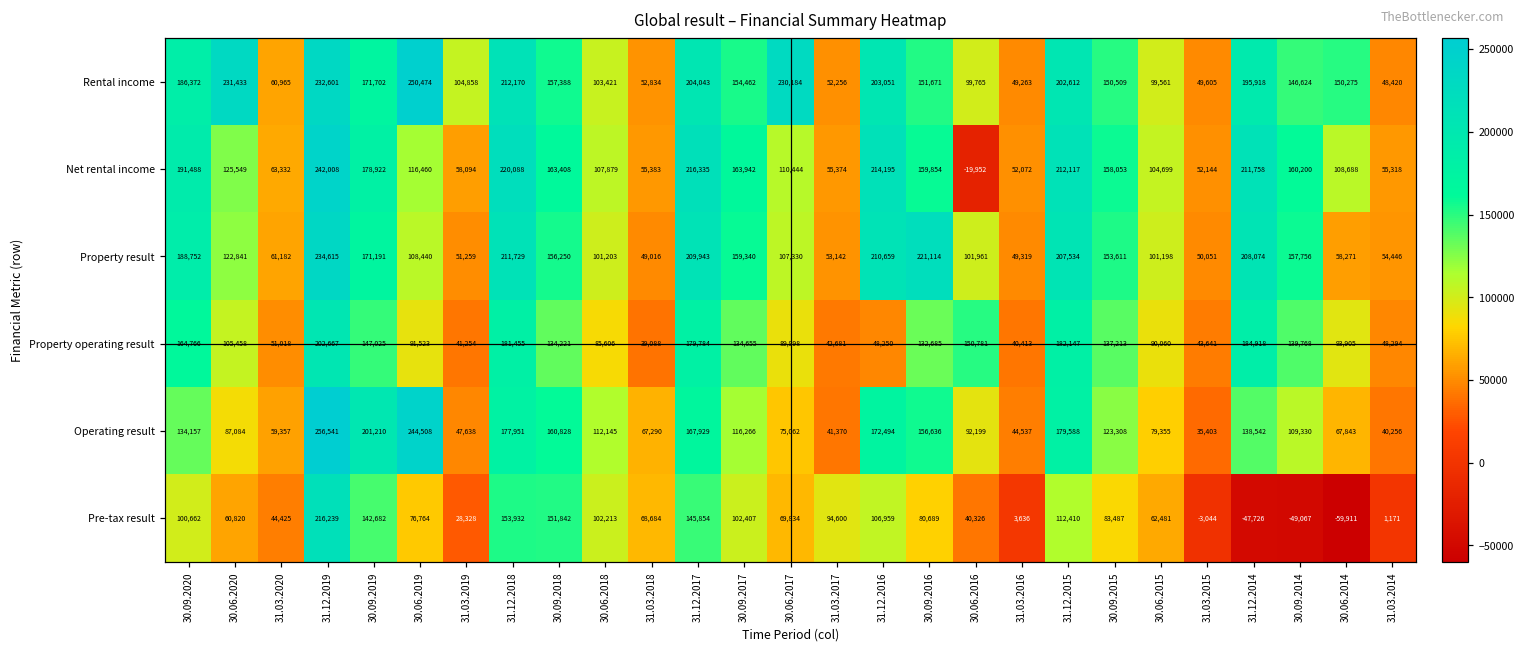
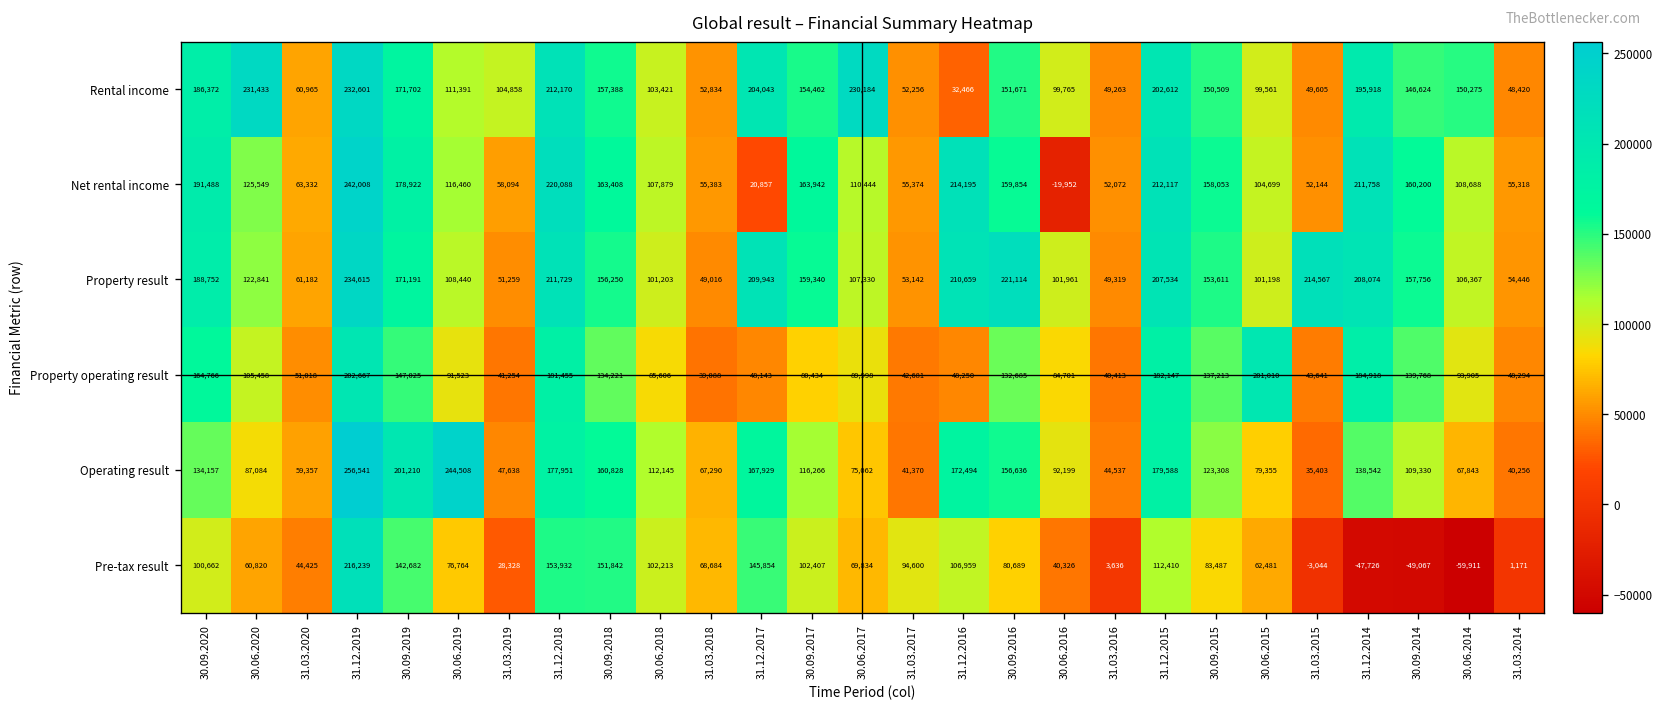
  {
    "Rental income": {
      "30.09.2020": "186,372",
      "30.06.2020": "231,433",
      "31.03.2020": "60,965",
      "31.12.2019": "232,601",
      "30.09.2019": "171,702",
-     "30.06.2019": "250,474",
+     "30.06.2019": "111,391",
      "31.03.2019": "104,858",
      "31.12.2018": "212,170",
      "30.09.2018": "157,388",
      "30.06.2018": "103,421",
      "31.03.2018": "52,834",
      "31.12.2017": "204,043",
      "30.09.2017": "154,462",
      "30.06.2017": "230,184",
      "31.03.2017": "52,256",
-     "31.12.2016": "203,051",
+     "31.12.2016": "32,466",
      "30.09.2016": "151,671",
      "30.06.2016": "99,765",
      "31.03.2016": "49,263",
      "31.12.2015": "202,612",
      "30.09.2015": "150,509",
      "30.06.2015": "99,561",
      "31.03.2015": "49,605",
      "31.12.2014": "195,918",
      "30.09.2014": "146,624",
      "30.06.2014": "150,275",
      "31.03.2014": "48,420"
    },
    "Net rental income": {
      "30.09.2020": "191,488",
      "30.06.2020": "125,549",
      "31.03.2020": "63,332",
      "31.12.2019": "242,008",
      "30.09.2019": "178,922",
      "30.06.2019": "116,460",
      "31.03.2019": "58,094",
      "31.12.2018": "220,088",
      "30.09.2018": "163,408",
      "30.06.2018": "107,879",
      "31.03.2018": "55,383",
-     "31.12.2017": "216,335",
+     "31.12.2017": "20,857",
      "30.09.2017": "163,942",
      "30.06.2017": "110,444",
      "31.03.2017": "55,374",
      "31.12.2016": "214,195",
      "30.09.2016": "159,854",
      "30.06.2016": "-19,952",
      "31.03.2016": "52,072",
      "31.12.2015": "212,117",
      "30.09.2015": "158,053",
      "30.06.2015": "104,699",
      "31.03.2015": "52,144",
      "31.12.2014": "211,758",
      "30.09.2014": "160,200",
      "30.06.2014": "108,688",
      "31.03.2014": "55,318"
    },
    "Property result": {
      "30.09.2020": "188,752",
      "30.06.2020": "122,841",
      "31.03.2020": "61,182",
      "31.12.2019": "234,615",
      "30.09.2019": "171,191",
      "30.06.2019": "108,440",
      "31.03.2019": "51,259",
      "31.12.2018": "211,729",
      "30.09.2018": "156,250",
      "30.06.2018": "101,203",
      "31.03.2018": "49,016",
      "31.12.2017": "209,943",
      "30.09.2017": "159,340",
      "30.06.2017": "107,330",
      "31.03.2017": "53,142",
      "31.12.2016": "210,659",
      "30.09.2016": "221,114",
      "30.06.2016": "101,961",
      "31.03.2016": "49,319",
      "31.12.2015": "207,534",
      "30.09.2015": "153,611",
      "30.06.2015": "101,198",
-     "31.03.2015": "50,051",
+     "31.03.2015": "214,567",
      "31.12.2014": "208,074",
      "30.09.2014": "157,756",
-     "30.06.2014": "58,271",
+     "30.06.2014": "106,367",
      "31.03.2014": "54,446"
    },
    "Property operating result": {
      "30.09.2020": "164,766",
      "30.06.2020": "105,458",
      "31.03.2020": "51,018",
      "31.12.2019": "202,667",
      "30.09.2019": "147,025",
      "30.06.2019": "91,523",
      "31.03.2019": "41,254",
      "31.12.2018": "181,455",
      "30.09.2018": "134,221",
      "30.06.2018": "85,606",
      "31.03.2018": "39,088",
-     "31.12.2017": "179,784",
-     "30.09.2017": "134,655",
+     "31.12.2017": "48,143",
+     "30.09.2017": "80,434",
      "30.06.2017": "89,998",
      "31.03.2017": "42,681",
      "31.12.2016": "48,250",
      "30.09.2016": "132,685",
-     "30.06.2016": "150,781",
+     "30.06.2016": "84,701",
      "31.03.2016": "40,413",
      "31.12.2015": "182,147",
      "30.09.2015": "137,213",
-     "30.06.2015": "90,060",
+     "30.06.2015": "201,010",
      "31.03.2015": "43,641",
      "31.12.2014": "184,918",
      "30.09.2014": "139,768",
      "30.06.2014": "93,905",
      "31.03.2014": "48,294"
    },
    "Operating result": {
      "30.09.2020": "134,157",
      "30.06.2020": "87,084",
      "31.03.2020": "59,357",
      "31.12.2019": "256,541",
      "30.09.2019": "201,210",
      "30.06.2019": "244,508",
      "31.03.2019": "47,638",
      "31.12.2018": "177,951",
      "30.09.2018": "160,828",
      "30.06.2018": "112,145",
      "31.03.2018": "67,290",
      "31.12.2017": "167,929",
      "30.09.2017": "116,266",
      "30.06.2017": "75,062",
      "31.03.2017": "41,370",
      "31.12.2016": "172,494",
      "30.09.2016": "156,636",
      "30.06.2016": "92,199",
      "31.03.2016": "44,537",
      "31.12.2015": "179,588",
      "30.09.2015": "123,308",
      "30.06.2015": "79,355",
      "31.03.2015": "35,403",
      "31.12.2014": "138,542",
      "30.09.2014": "109,330",
      "30.06.2014": "67,843",
      "31.03.2014": "40,256"
    },
    "Pre-tax result": {
      "30.09.2020": "100,662",
      "30.06.2020": "60,820",
      "31.03.2020": "44,425",
      "31.12.2019": "216,239",
      "30.09.2019": "142,682",
      "30.06.2019": "76,764",
      "31.03.2019": "28,328",
      "31.12.2018": "153,932",
      "30.09.2018": "151,842",
      "30.06.2018": "102,213",
      "31.03.2018": "68,684",
      "31.12.2017": "145,854",
      "30.09.2017": "102,407",
      "30.06.2017": "69,834",
      "31.03.2017": "94,600",
      "31.12.2016": "106,959",
      "30.09.2016": "80,689",
      "30.06.2016": "40,326",
      "31.03.2016": "3,636",
      "31.12.2015": "112,410",
      "30.09.2015": "83,487",
      "30.06.2015": "62,481",
      "31.03.2015": "-3,044",
      "31.12.2014": "-47,726",
      "30.09.2014": "-49,067",
      "30.06.2014": "-59,911",
      "31.03.2014": "1,171"
    }
  }
